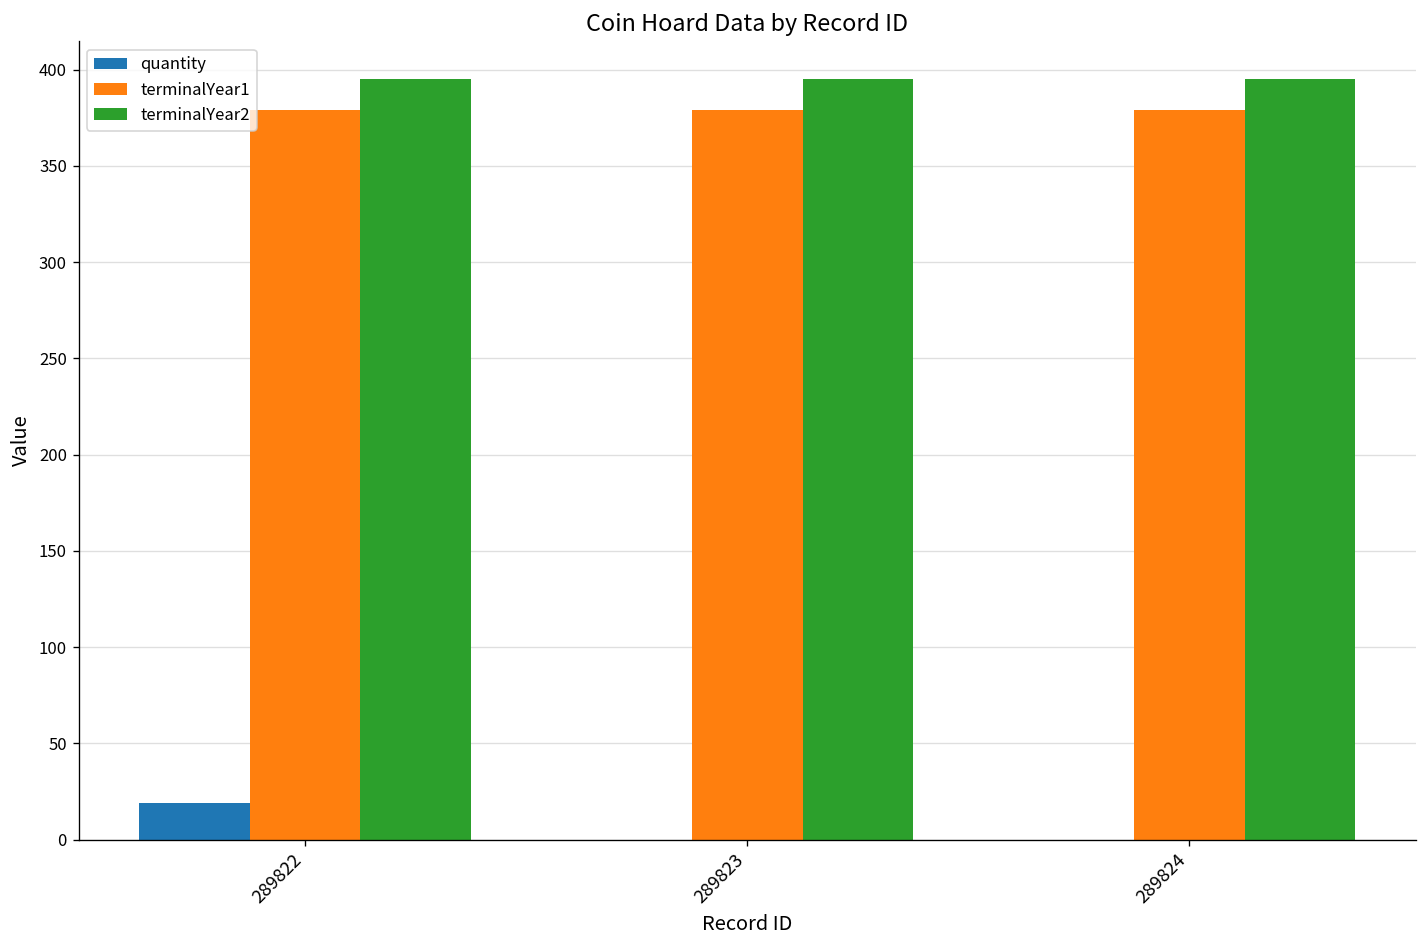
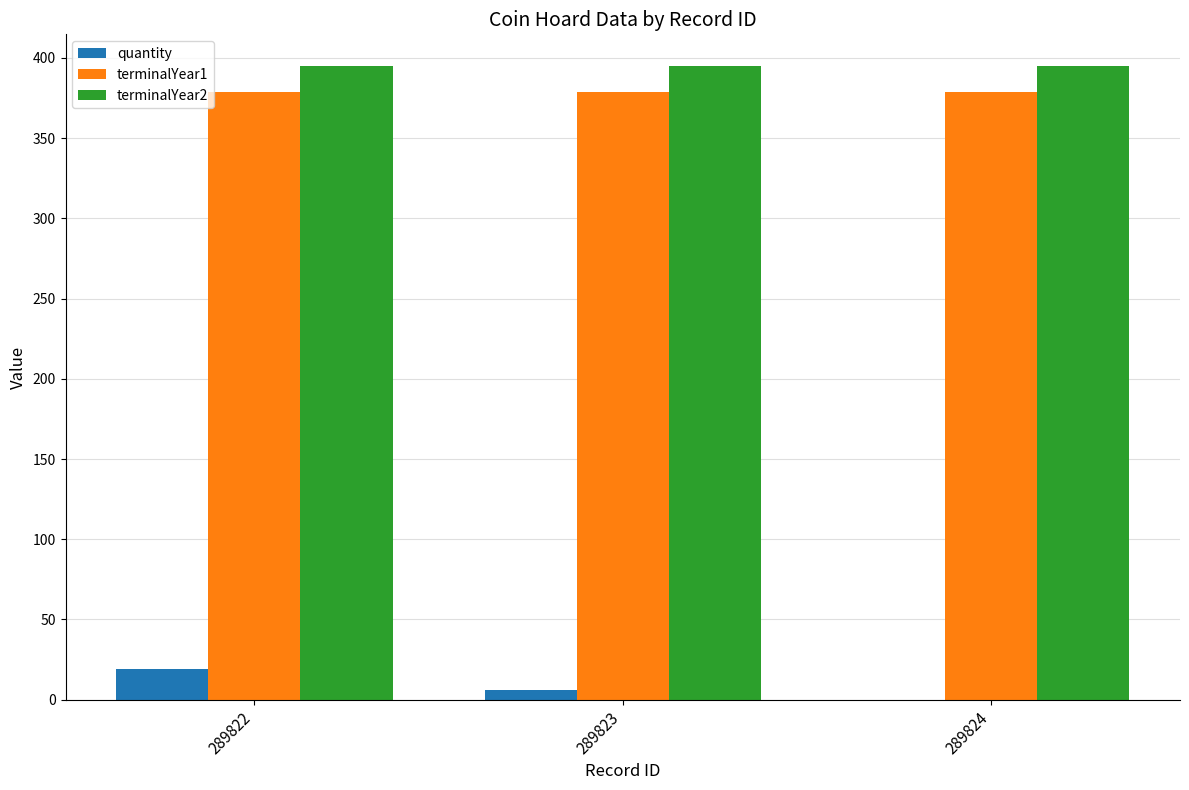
  {
    "quantity": {
      "289822": 19,
-     "289823": 0,
+     "289823": 6,
      "289824": 0
    },
    "terminalYear1": {
      "289822": 379,
      "289823": 379,
      "289824": 379
    },
    "terminalYear2": {
      "289822": 395,
      "289823": 395,
      "289824": 395
    }
  }
